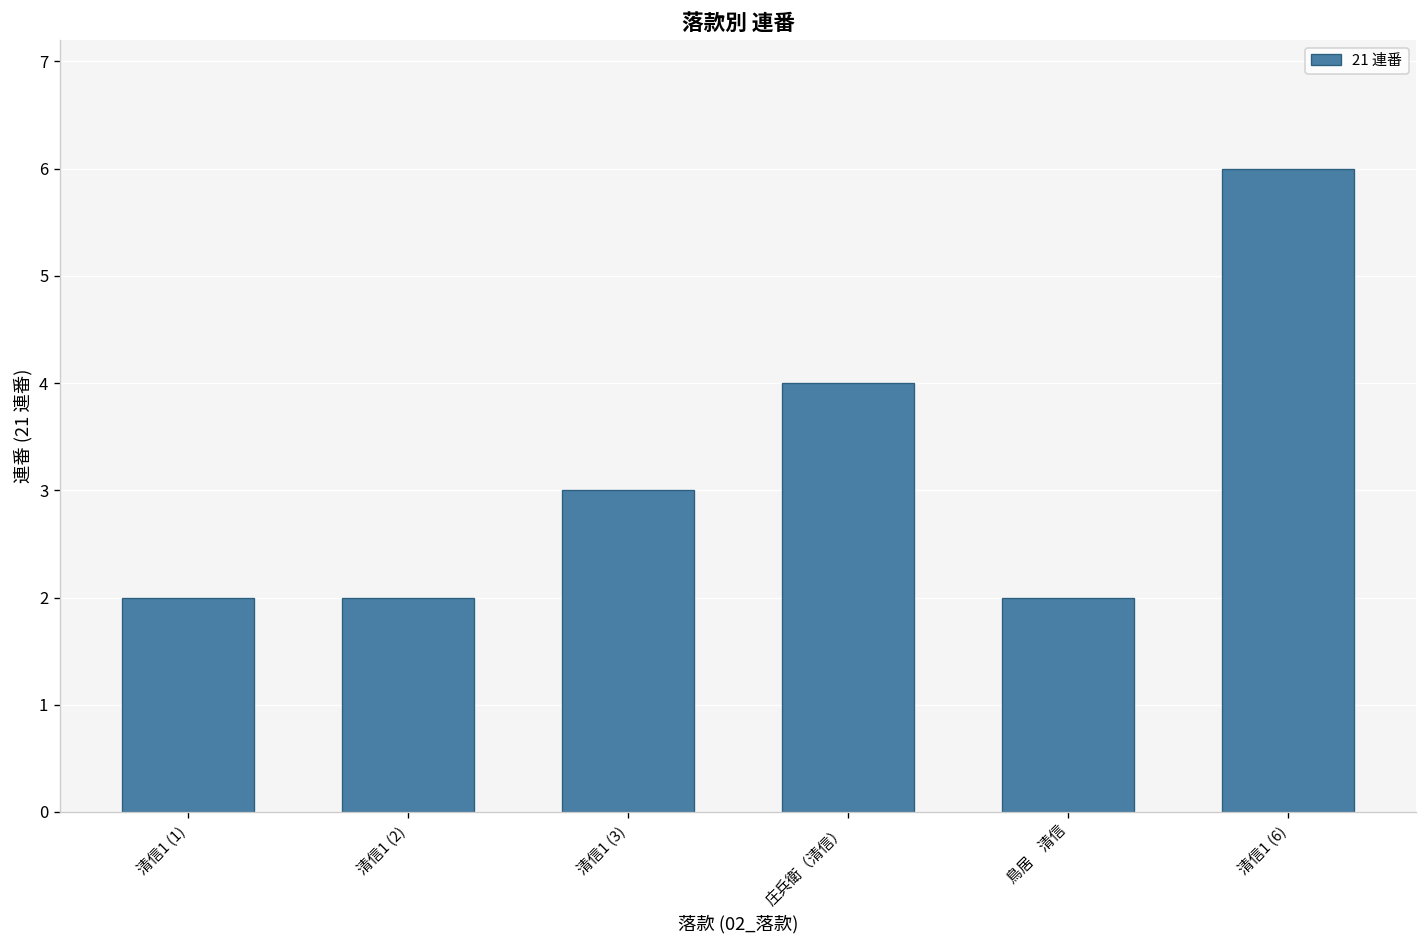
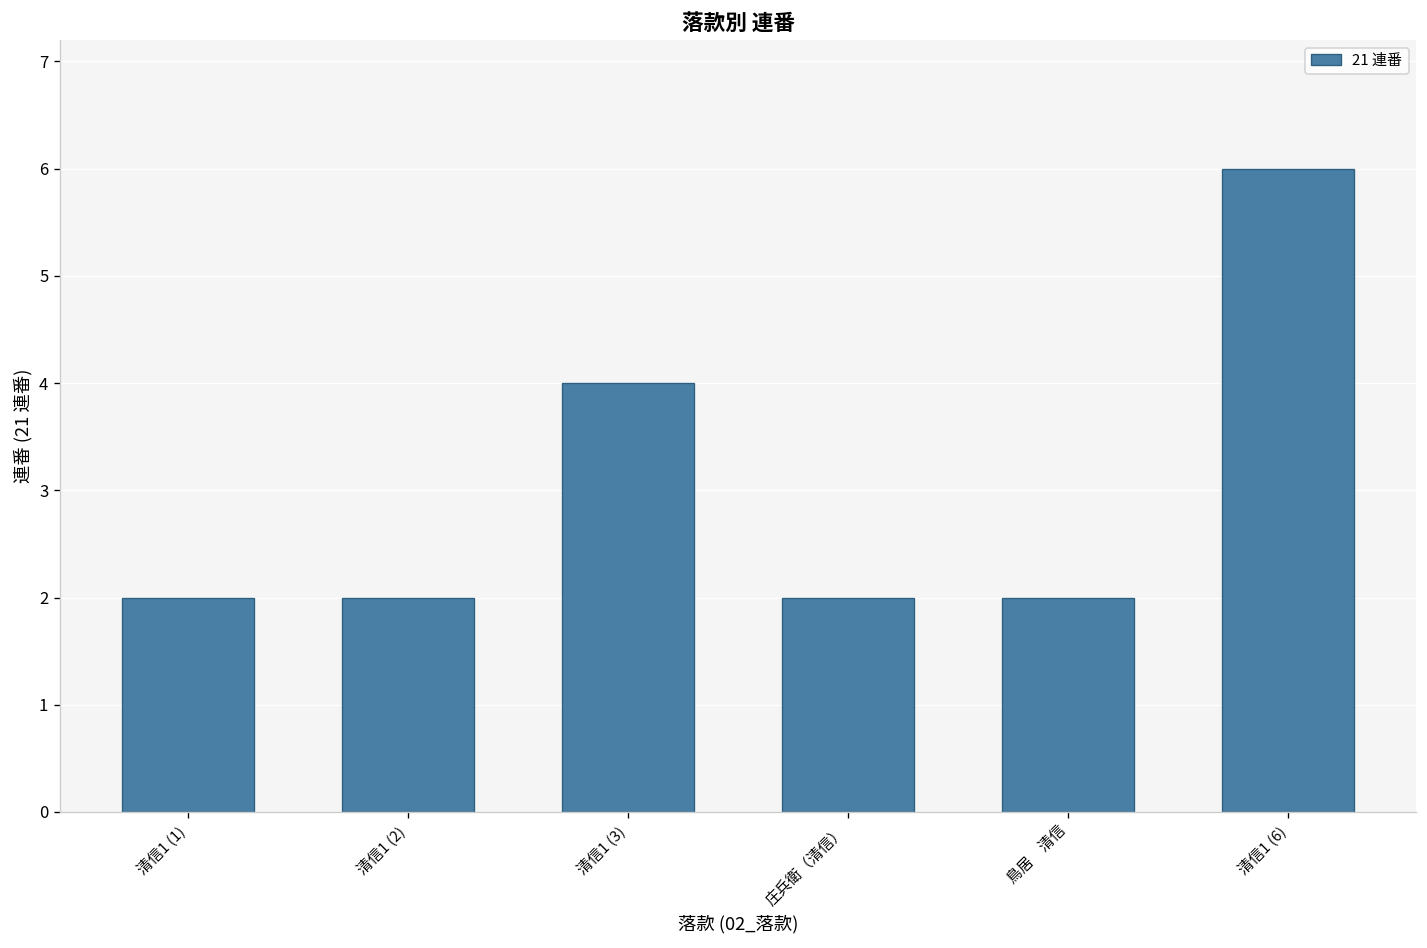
  {
    "清信1 (1)": 2,
    "清信1 (2)": 2,
-   "清信1 (3)": 3,
-   "庄兵衛（清信）": 4,
+   "清信1 (3)": 4,
+   "庄兵衛（清信）": 2,
    "鳥居 清信": 2,
    "清信1 (6)": 6
  }
